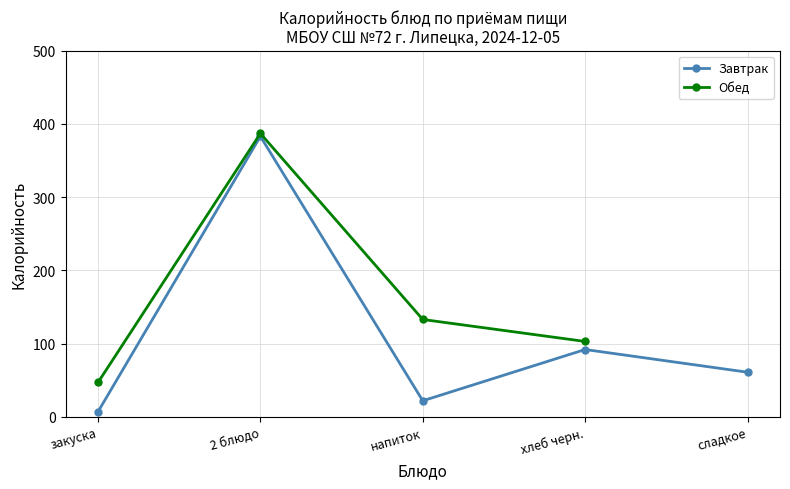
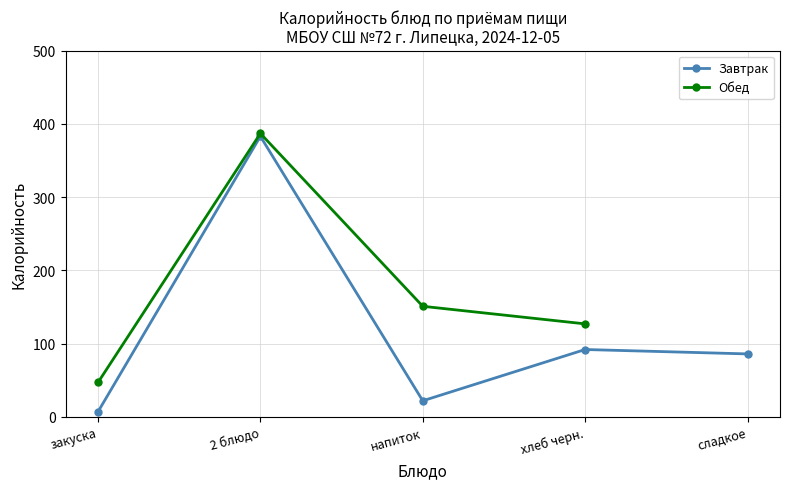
  {
    "Завтрак": {
      "закуска": 10,
      "2 блюдо": 380,
      "напиток": 20,
      "хлеб черн.": 90,
-     "сладкое": 60
+     "сладкое": 90
    },
    "Обед": {
      "закуска": 50,
      "2 блюдо": 390,
-     "напиток": 130,
-     "хлеб черн.": 100
+     "напиток": 150,
+     "хлеб черн.": 130
    }
  }
